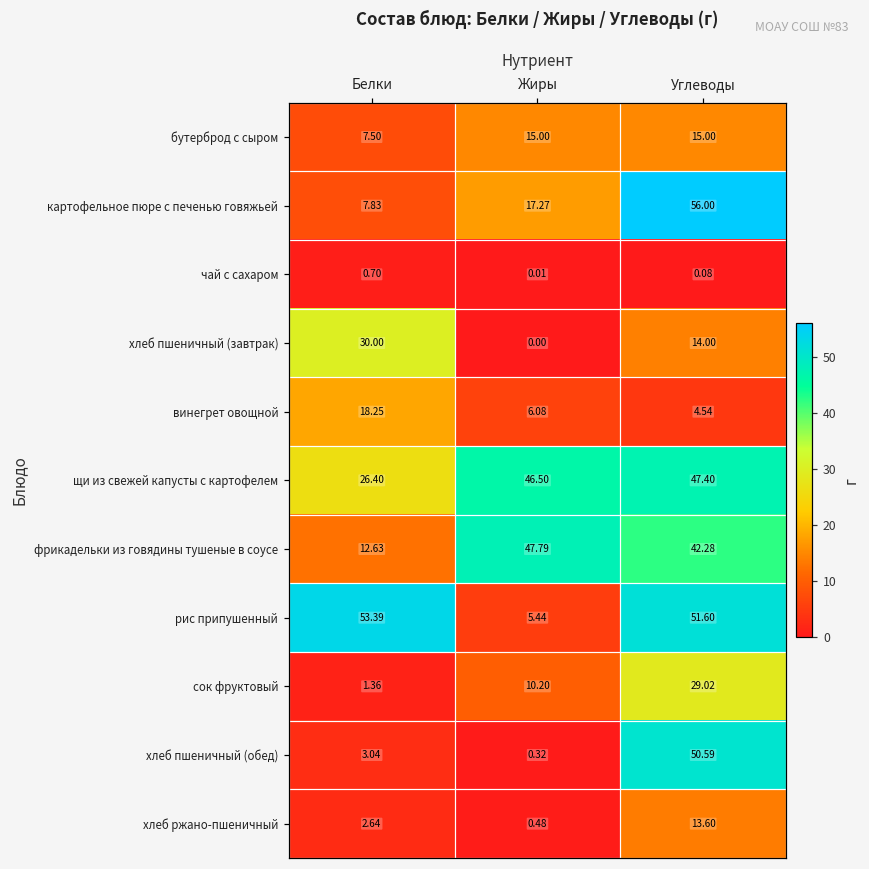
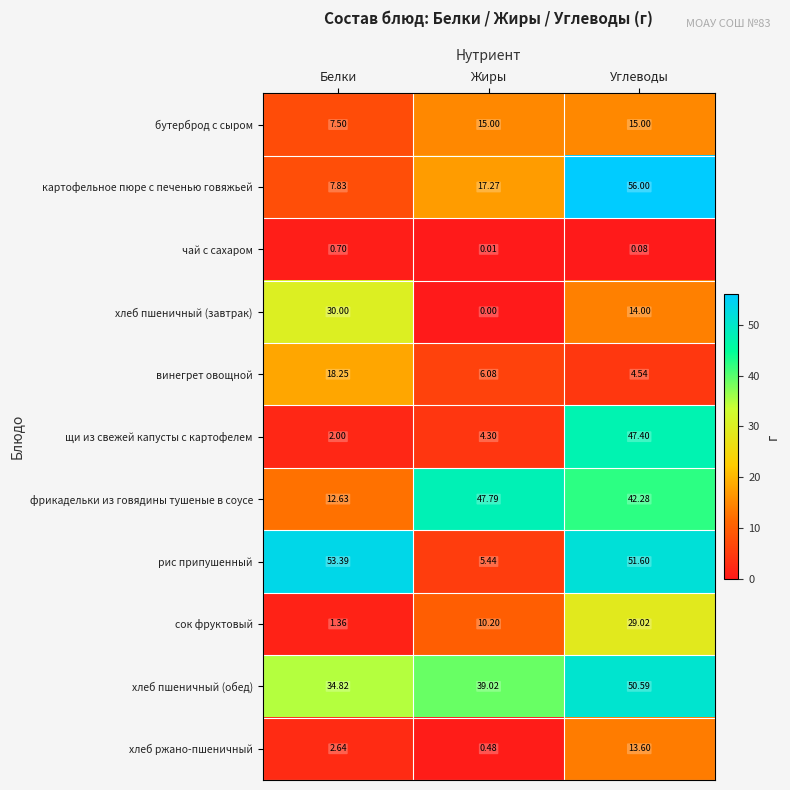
  {
    "щи из свежей капусты с картофелем": {
-     "Белки": 26.40,
-     "Жиры": 46.50
+     "Белки": 2.00,
+     "Жиры": 4.30
    },
    "хлеб пшеничный (обед)": {
-     "Белки": 3.04,
-     "Жиры": 0.32
+     "Белки": 34.82,
+     "Жиры": 39.02
    }
  }
